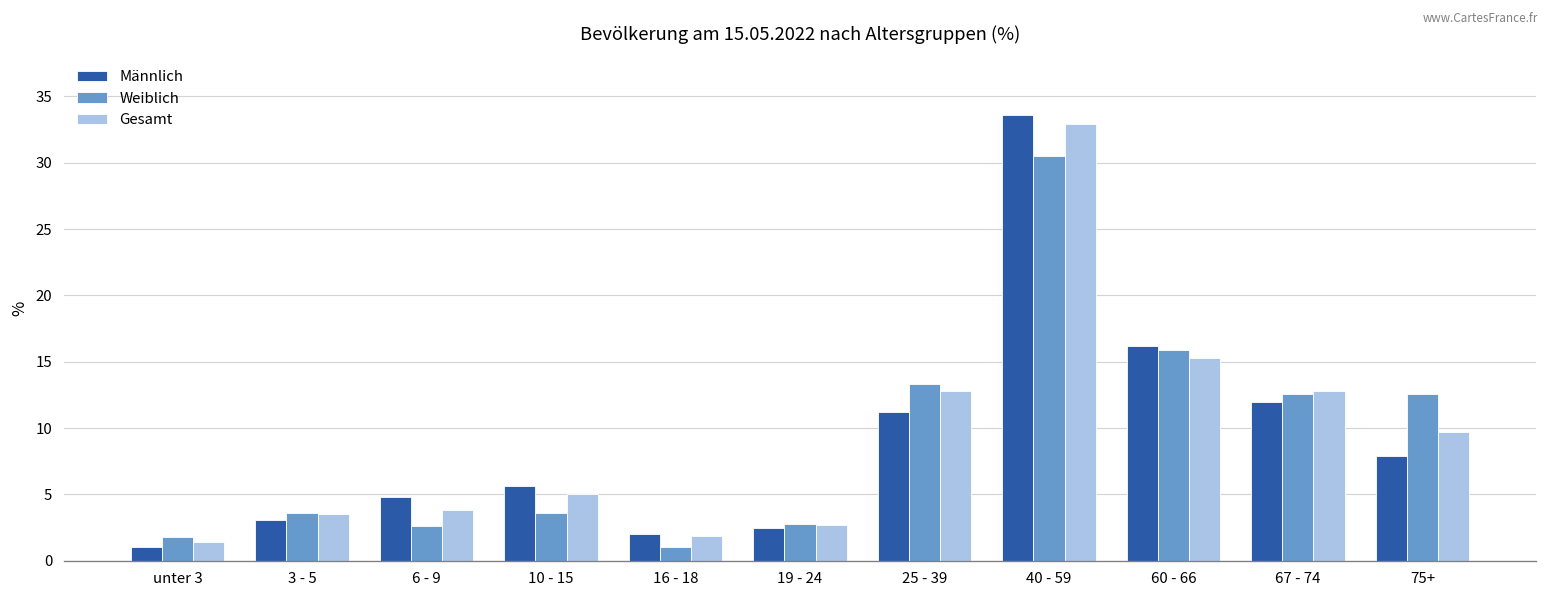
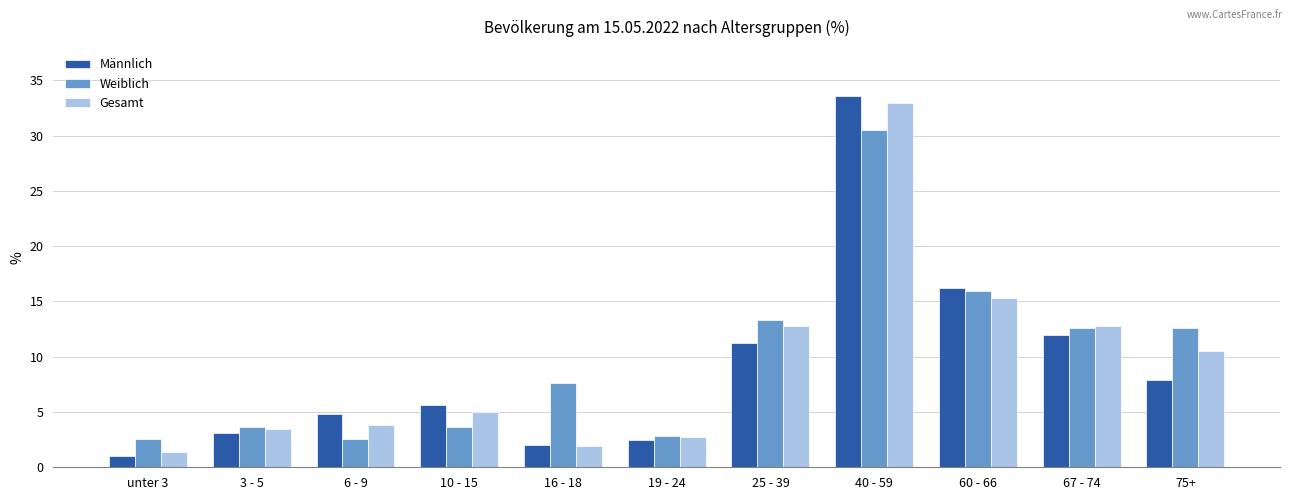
  {
    "Männlich": {
      "unter 3": 1.0,
      "3 - 5": 3.1,
      "6 - 9": 4.8,
      "10 - 15": 5.6,
      "16 - 18": 2.0,
      "19 - 24": 2.5,
      "25 - 39": 11.2,
      "40 - 59": 33.6,
      "60 - 66": 16.2,
      "67 - 74": 12.0,
      "75+": 7.9
    },
    "Weiblich": {
-     "unter 3": 1.8,
+     "unter 3": 2.6,
      "3 - 5": 3.6,
      "6 - 9": 2.6,
      "10 - 15": 3.6,
-     "16 - 18": 1.0,
+     "16 - 18": 7.6,
      "19 - 24": 2.8,
      "25 - 39": 13.3,
      "40 - 59": 30.5,
      "60 - 66": 15.9,
      "67 - 74": 12.6,
      "75+": 12.6
    },
    "Gesamt": {
      "unter 3": 1.4,
      "3 - 5": 3.5,
      "6 - 9": 3.8,
      "10 - 15": 5.0,
      "16 - 18": 1.9,
      "19 - 24": 2.7,
      "25 - 39": 12.8,
      "40 - 59": 32.9,
      "60 - 66": 15.3,
      "67 - 74": 12.8,
-     "75+": 9.7
+     "75+": 10.5
    }
  }
